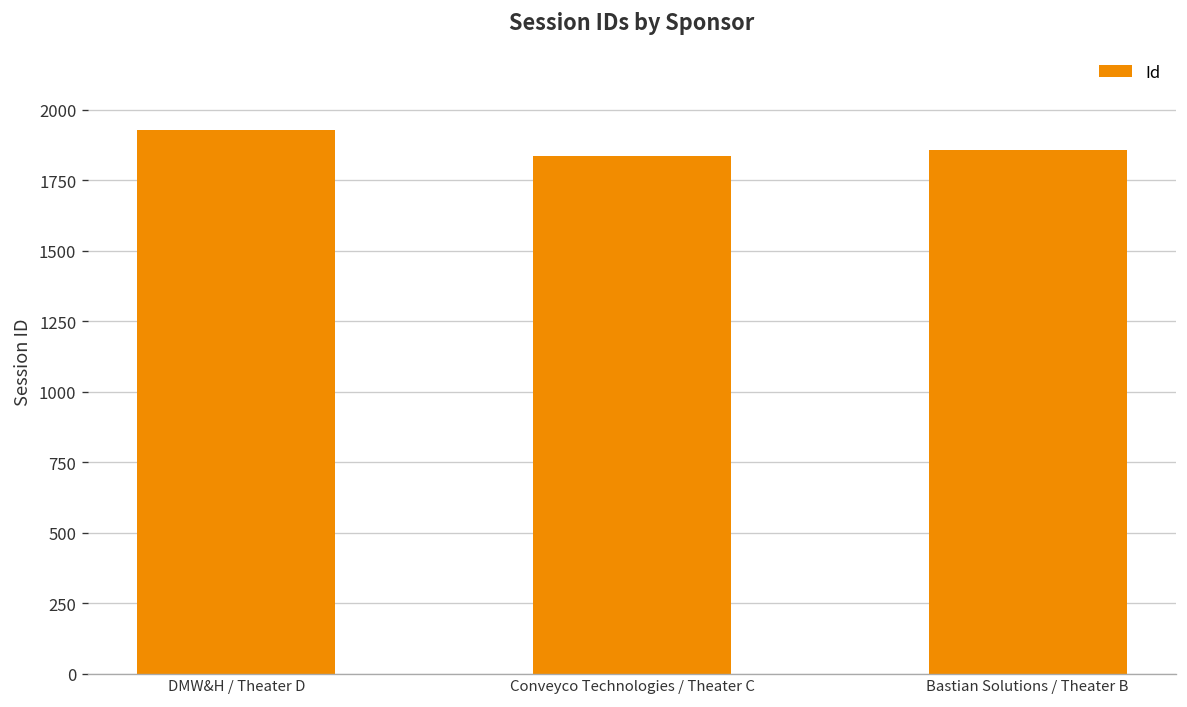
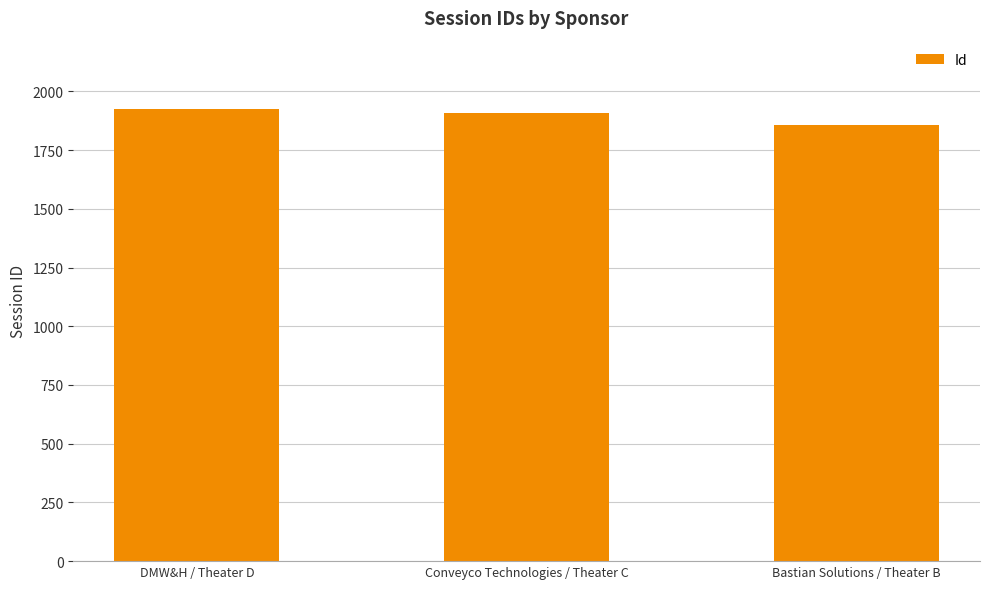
  {
    "DMW&H / Theater D": 1930,
-   "Conveyco Technologies / Theater C": 1840,
+   "Conveyco Technologies / Theater C": 1910,
    "Bastian Solutions / Theater B": 1860
  }
